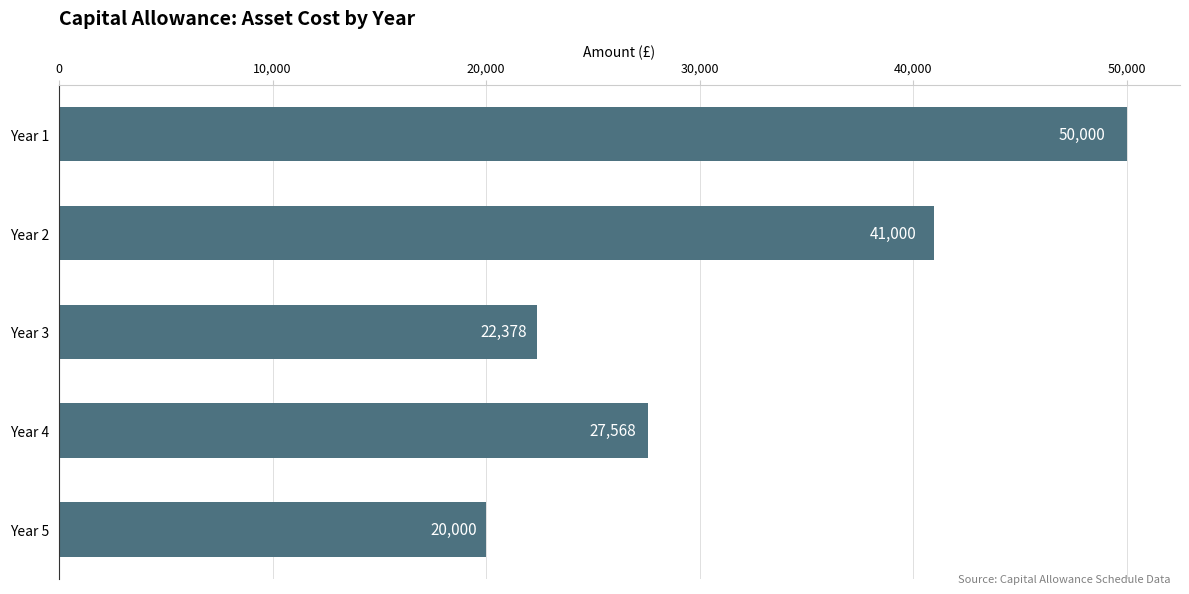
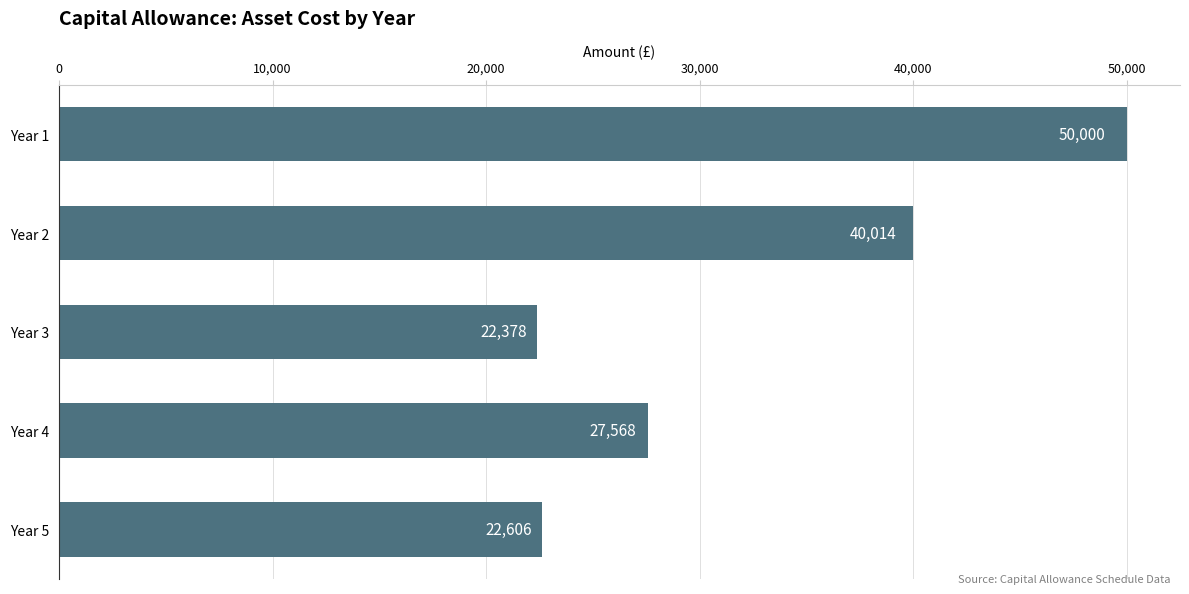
  {
    "Year 1": "50,000",
-   "Year 2": "41,000",
+   "Year 2": "40,014",
    "Year 3": "22,378",
    "Year 4": "27,568",
-   "Year 5": "20,000"
+   "Year 5": "22,606"
  }
